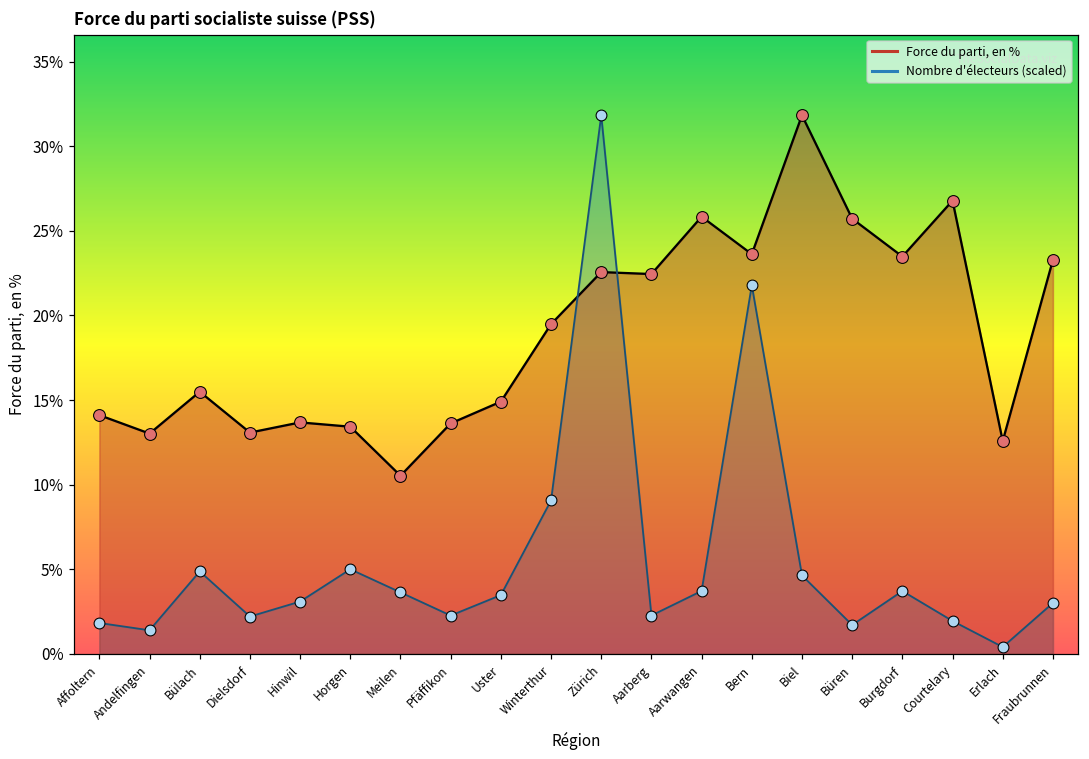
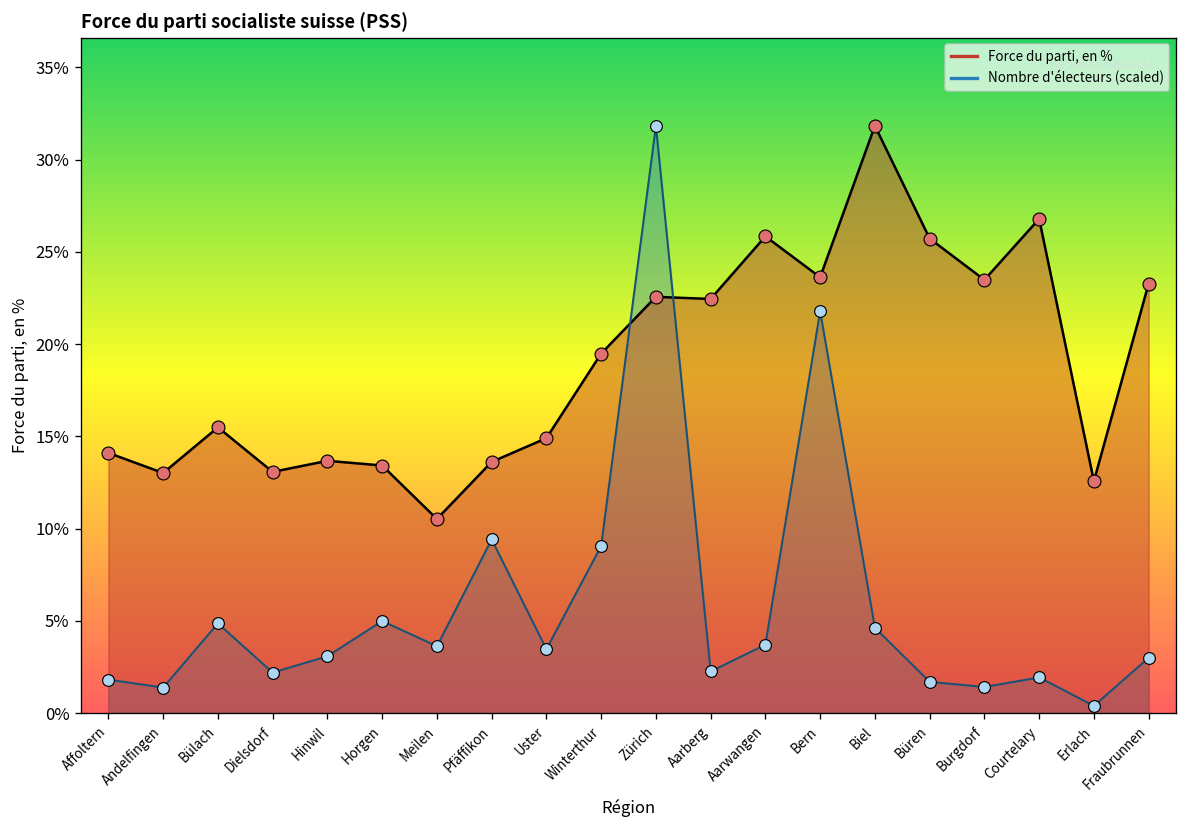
  {
    "Force du parti, en %": {
      "Affoltern": "14.1%",
      "Andelfingen": "13.0%",
      "Bülach": "15.5%",
      "Dielsdorf": "13.1%",
      "Hinwil": "13.7%",
      "Horgen": "13.4%",
      "Meilen": "10.5%",
      "Pfäffikon": "13.6%",
      "Uster": "14.9%",
      "Winterthur": "19.5%",
      "Zürich": "22.6%",
      "Aarberg": "22.4%",
      "Aarwangen": "25.8%",
      "Bern": "23.6%",
      "Biel": "31.8%",
      "Büren": "25.7%",
      "Burgdorf": "23.5%",
      "Courtelary": "26.8%",
      "Erlach": "12.6%",
      "Fraubrunnen": "23.3%"
    },
    "Nombre d'électeurs (scaled)": {
      "Affoltern": "1.8%",
      "Andelfingen": "1.4%",
      "Bülach": "4.9%",
      "Dielsdorf": "2.2%",
      "Hinwil": "3.1%",
      "Horgen": "5.0%",
      "Meilen": "3.6%",
-     "Pfäffikon": "2.3%",
+     "Pfäffikon": "9.4%",
      "Uster": "3.5%",
      "Winterthur": "9.1%",
      "Zürich": "31.8%",
      "Aarberg": "2.3%",
      "Aarwangen": "3.7%",
      "Bern": "21.8%",
      "Biel": "4.6%",
      "Büren": "1.7%",
-     "Burgdorf": "3.7%",
+     "Burgdorf": "1.4%",
      "Courtelary": "1.9%",
      "Erlach": "0.4%",
      "Fraubrunnen": "3.0%"
    }
  }
